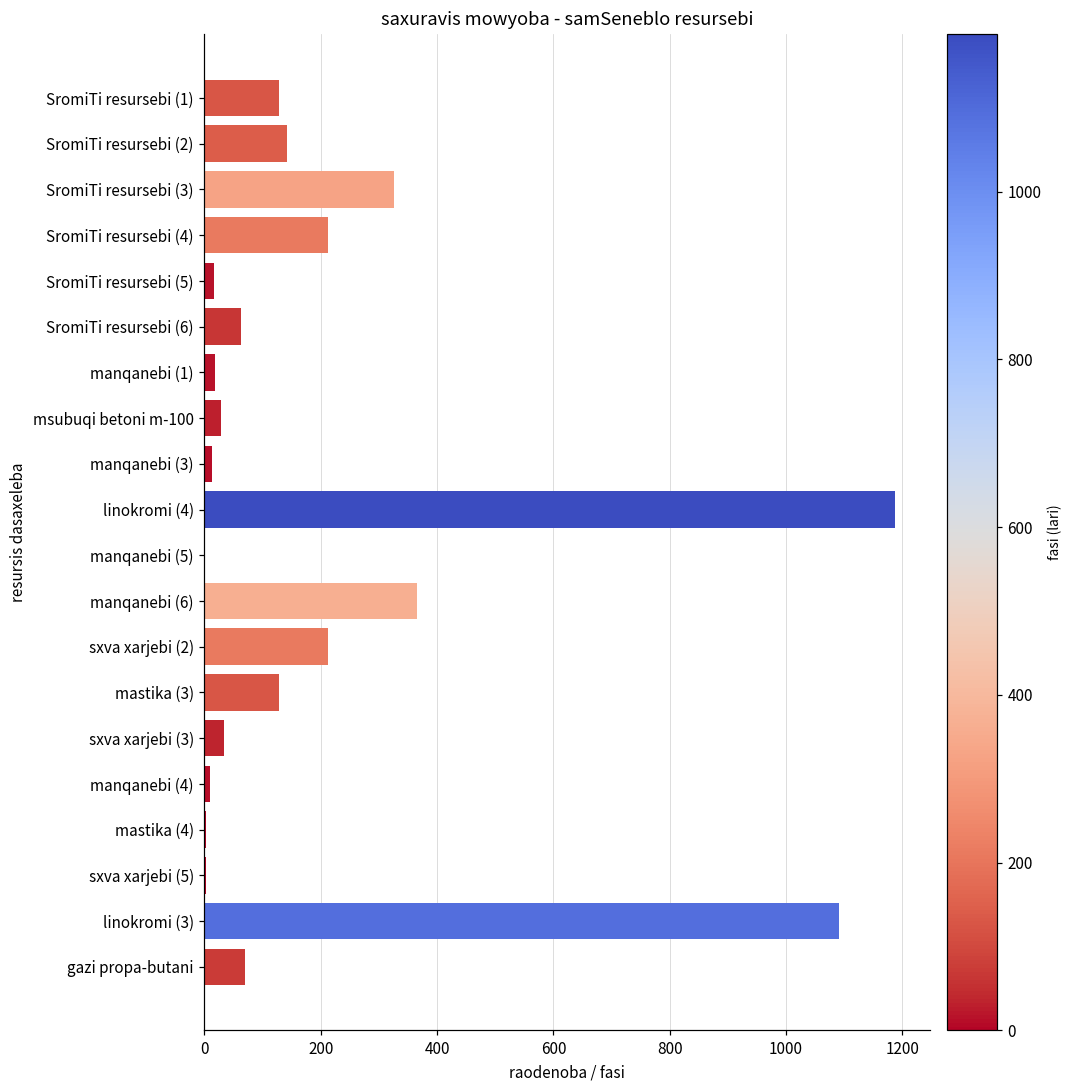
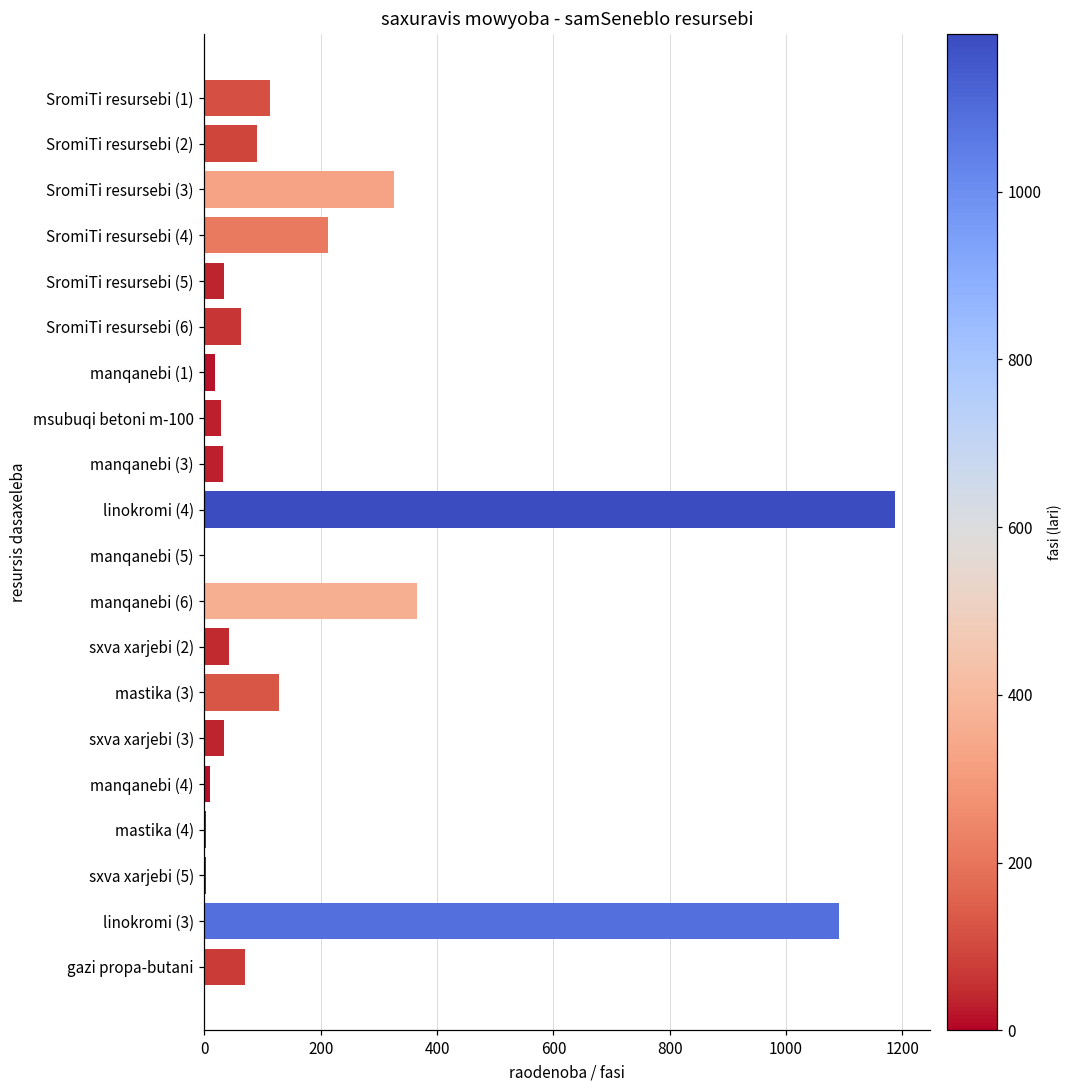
  {
-   "SromiTi resursebi (1)": 130,
-   "SromiTi resursebi (2)": 140,
+   "SromiTi resursebi (1)": 110,
+   "SromiTi resursebi (2)": 90,
    "SromiTi resursebi (3)": 330,
    "SromiTi resursebi (4)": 210,
-   "SromiTi resursebi (5)": 20,
+   "SromiTi resursebi (5)": 30,
    "SromiTi resursebi (6)": 60,
    "manqanebi (1)": 20,
    "msubuqi betoni m-100": 30,
-   "manqanebi (3)": 10,
+   "manqanebi (3)": 30,
    "linokromi (4)": 1190,
    "manqanebi (6)": 370,
-   "sxva xarjebi (2)": 210,
+   "sxva xarjebi (2)": 40,
    "mastika (3)": 130,
    "sxva xarjebi (3)": 30,
    "manqanebi (4)": 10,
    "linokromi (3)": 1090,
    "gazi propa-butani": 70
  }
